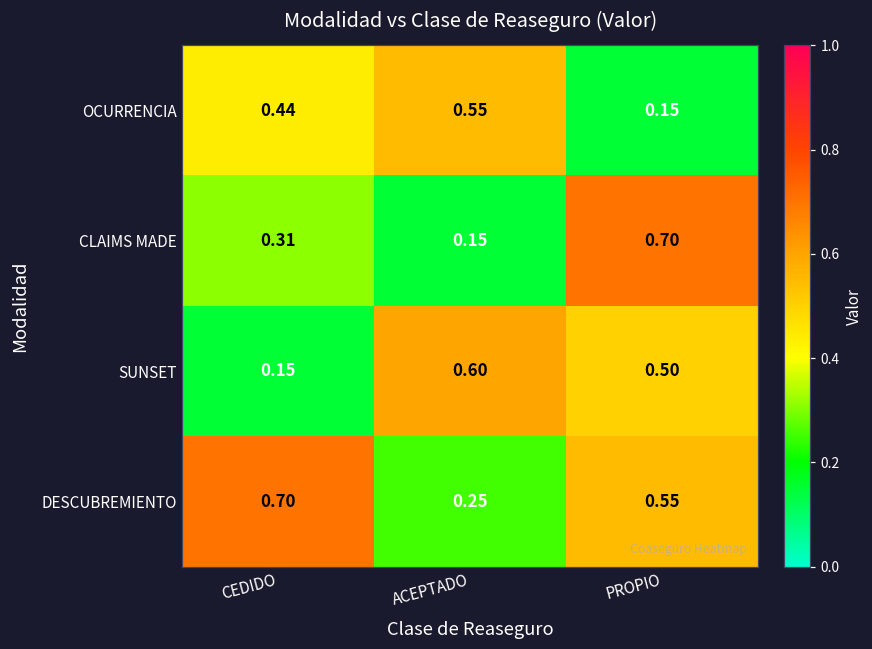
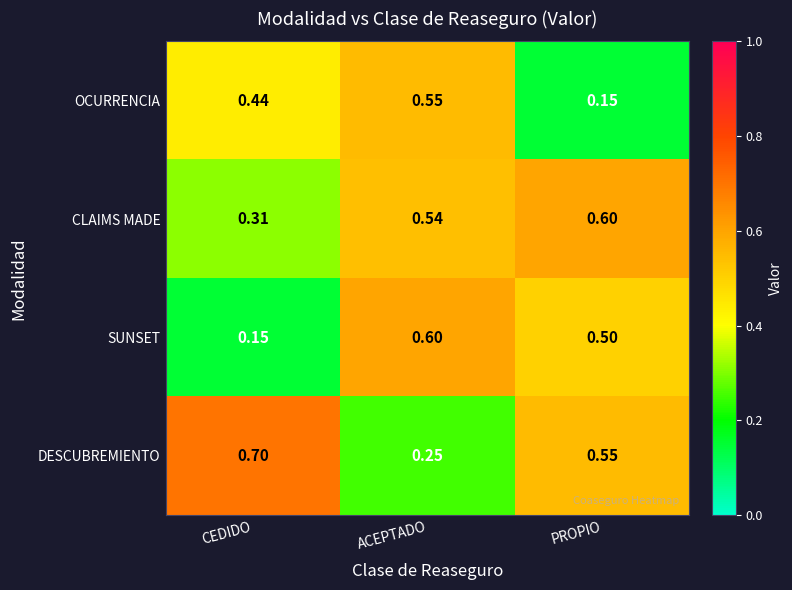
  {
    "OCURRENCIA": {
      "CEDIDO": 0.44,
      "ACEPTADO": 0.55,
      "PROPIO": 0.15
    },
    "CLAIMS MADE": {
      "CEDIDO": 0.31,
-     "ACEPTADO": 0.15,
-     "PROPIO": 0.70
+     "ACEPTADO": 0.54,
+     "PROPIO": 0.60
    },
    "SUNSET": {
      "CEDIDO": 0.15,
      "ACEPTADO": 0.60,
      "PROPIO": 0.50
    },
    "DESCUBREMIENTO": {
      "CEDIDO": 0.70,
      "ACEPTADO": 0.25
    }
  }
